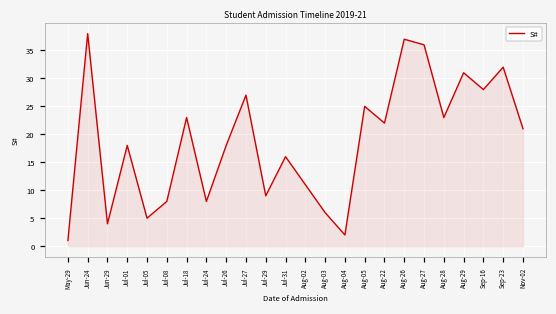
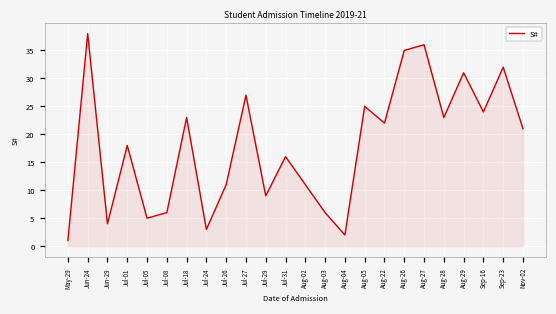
  {
    "May-29": 1,
    "Jun-24": 38,
    "Jun-29": 4,
    "Jul-01": 18,
    "Jul-05": 5,
-   "Jul-08": 8,
+   "Jul-08": 6,
    "Jul-18": 23,
-   "Jul-24": 8,
-   "Jul-26": 18,
+   "Jul-24": 3,
+   "Jul-26": 11,
    "Jul-27": 27,
    "Jul-29": 9,
    "Jul-31": 16,
    "Aug-02": 11,
    "Aug-03": 6,
    "Aug-04": 2,
    "Aug-05": 25,
    "Aug-22": 22,
-   "Aug-26": 37,
+   "Aug-26": 35,
    "Aug-27": 36,
    "Aug-28": 23,
    "Aug-29": 31,
-   "Sep-16": 28,
+   "Sep-16": 24,
    "Sep-23": 32,
    "Nov-02": 21
  }
